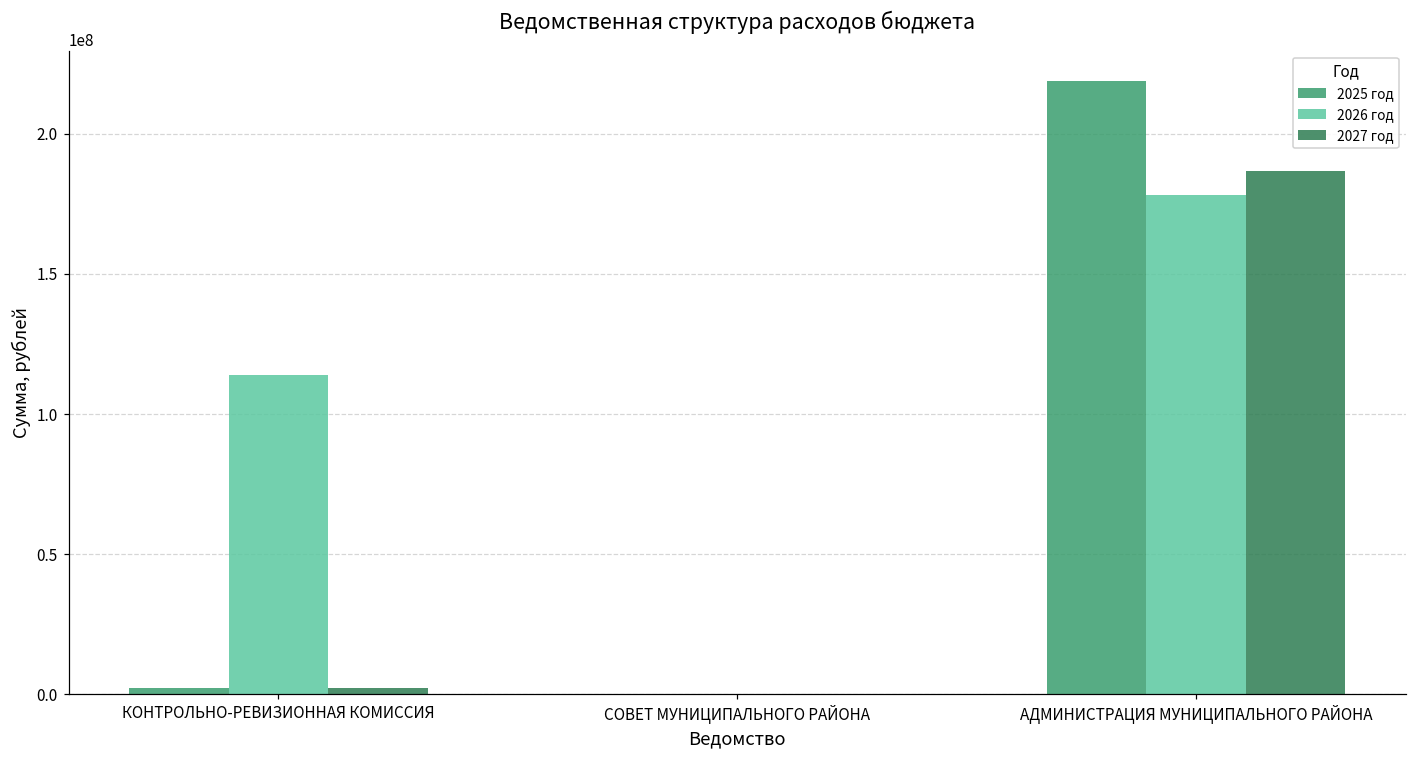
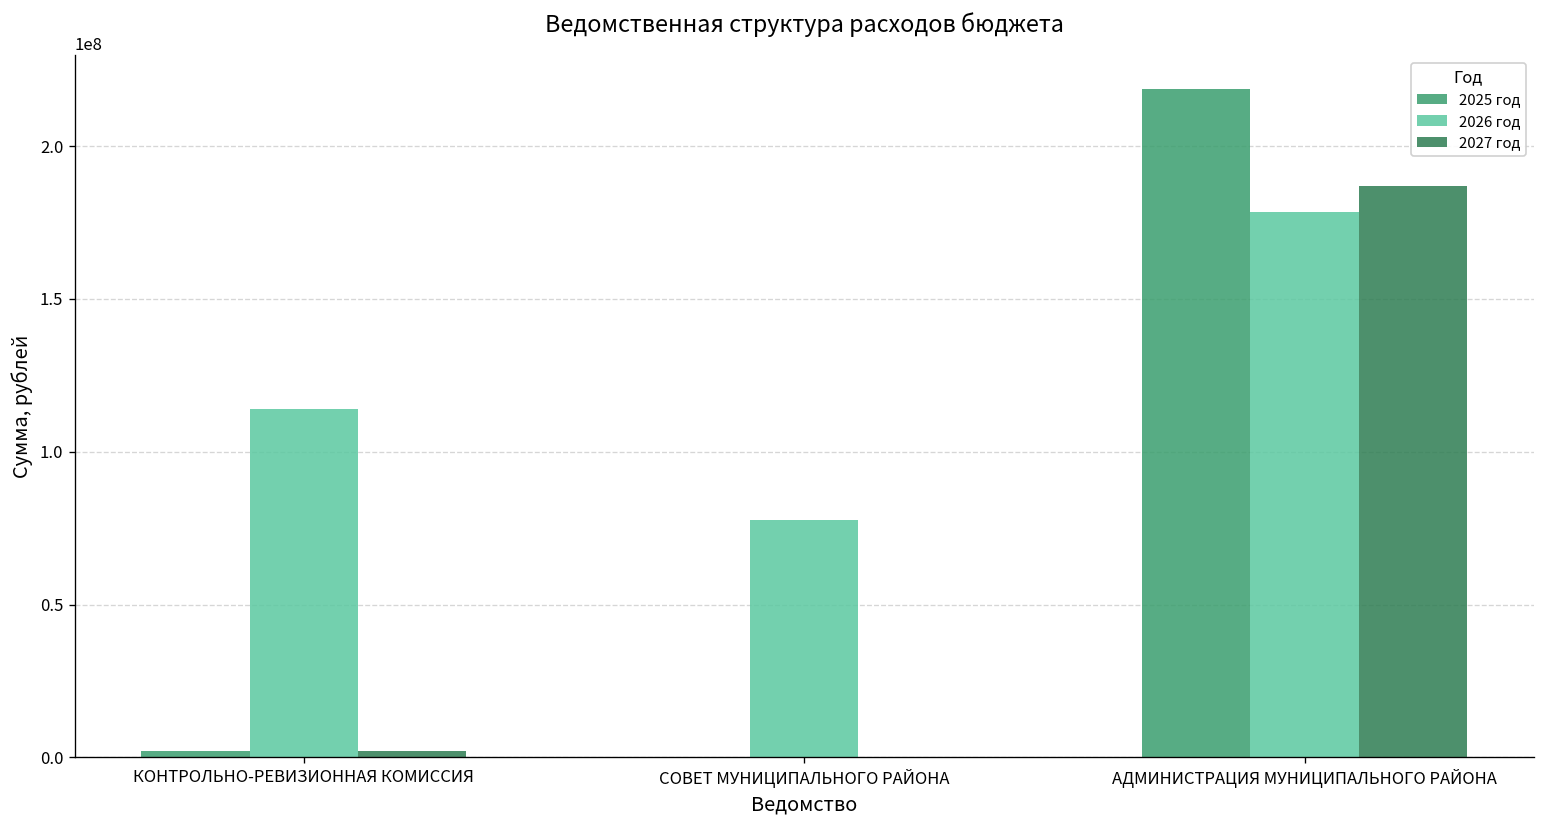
  {
    "2026 год": {
      "КОНТРОЛЬНО-РЕВИЗИОННАЯ КОМИССИЯ": 114000000,
-     "СОВЕТ МУНИЦИПАЛЬНОГО РАЙОНА": 0,
+     "СОВЕТ МУНИЦИПАЛЬНОГО РАЙОНА": 78000000,
      "АДМИНИСТРАЦИЯ МУНИЦИПАЛЬНОГО РАЙОНА": 178000000
    }
  }
